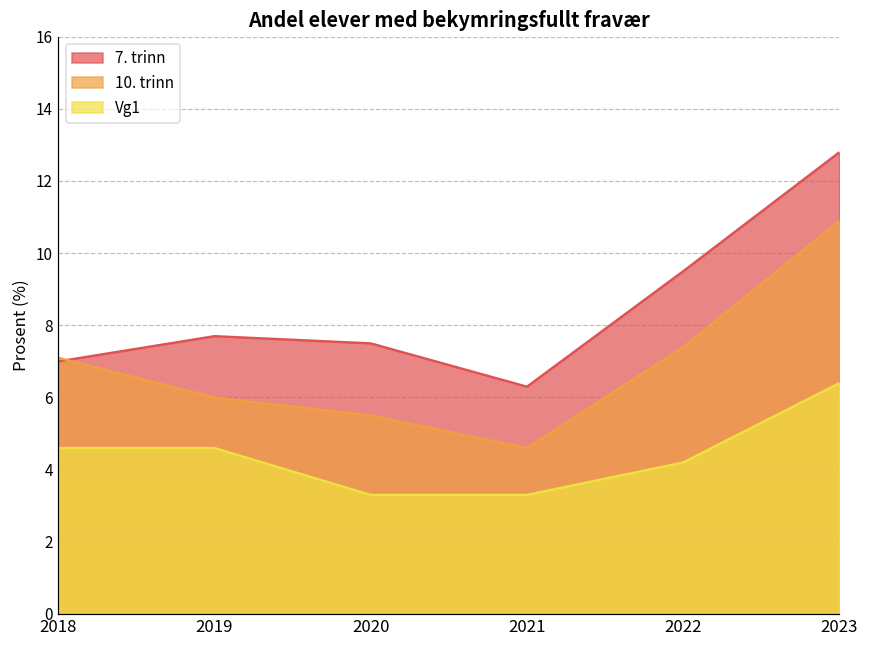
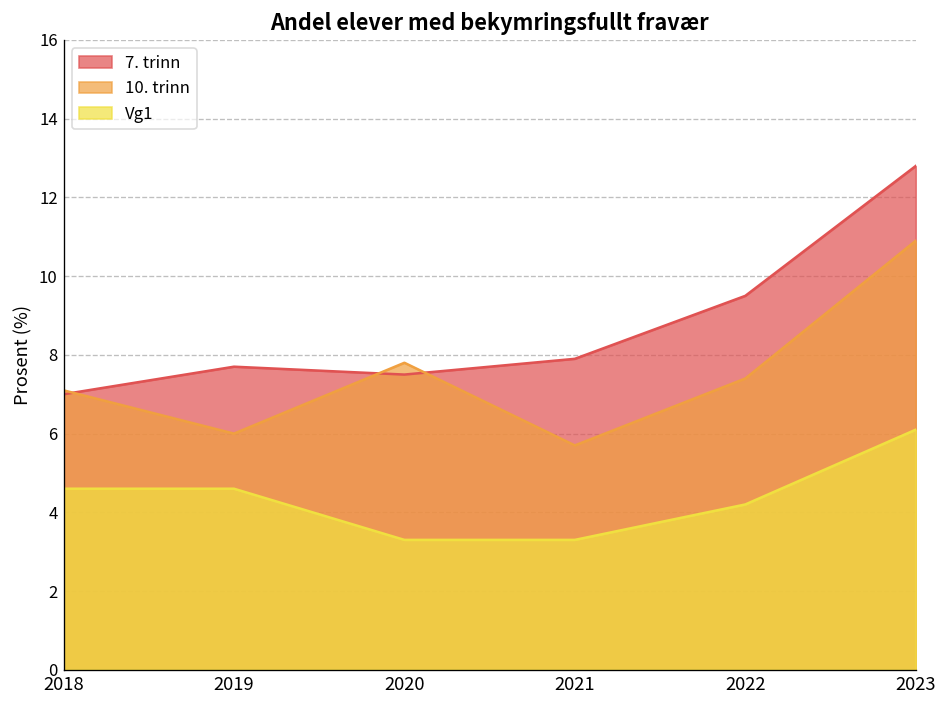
  {
    "7. trinn": {
      "2018": 7.0,
      "2019": 7.7,
      "2020": 7.5,
-     "2021": 6.3,
+     "2021": 7.9,
      "2022": 9.5,
      "2023": 12.8
    },
    "10. trinn": {
      "2018": 7.1,
      "2019": 6.0,
-     "2020": 5.5,
-     "2021": 4.6,
+     "2020": 7.8,
+     "2021": 5.7,
      "2022": 7.4,
      "2023": 10.9
    },
    "Vg1": {
      "2018": 4.6,
      "2019": 4.6,
      "2020": 3.3,
      "2021": 3.3,
      "2022": 4.2,
-     "2023": 6.4
+     "2023": 6.1
    }
  }
